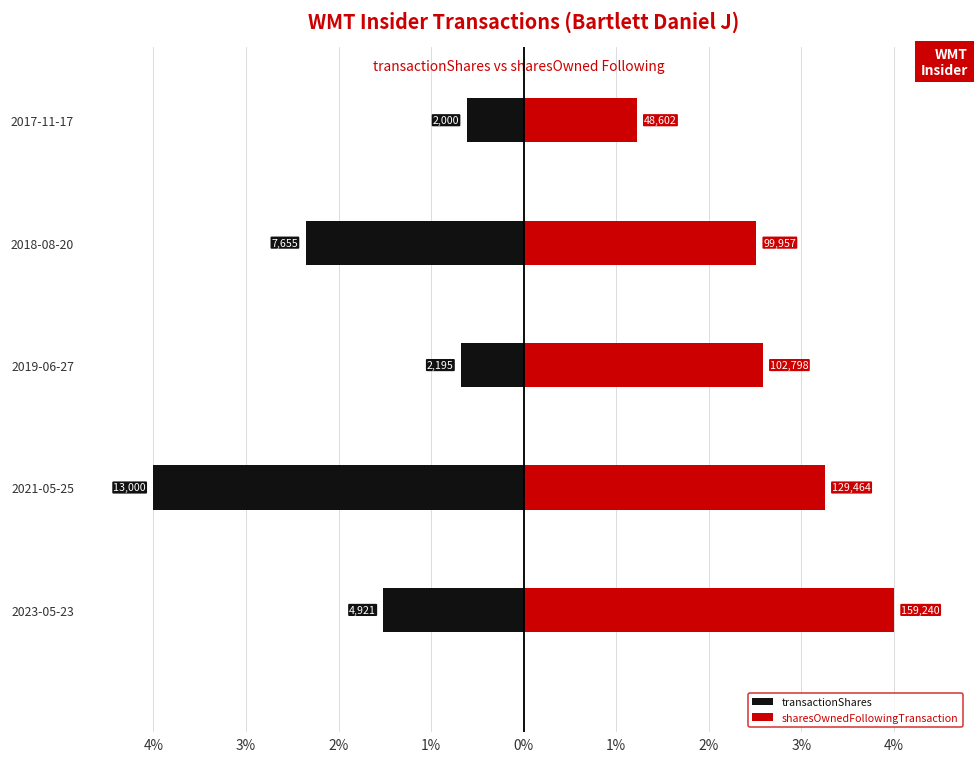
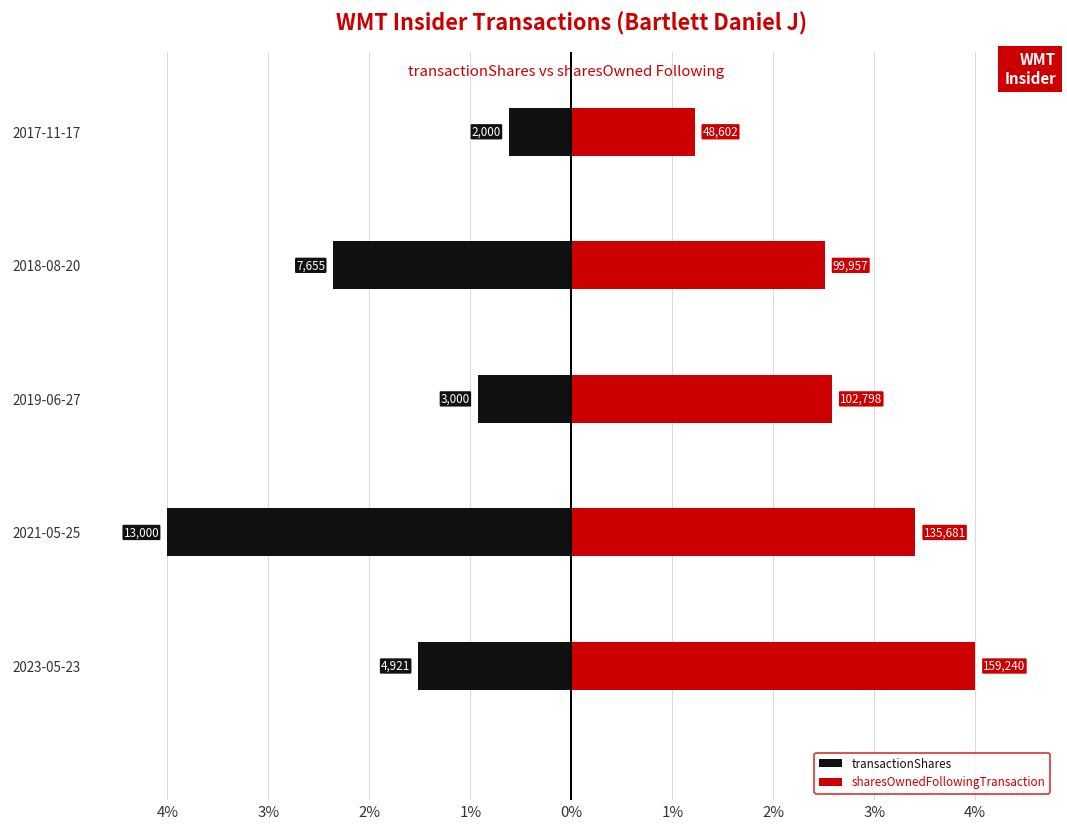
  {
    "transactionShares": {
-     "2019-06-27": "2,195"
+     "2019-06-27": "3,000"
    },
    "sharesOwnedFollowingTransaction": {
-     "2021-05-25": "129,464"
+     "2021-05-25": "135,681"
    }
  }
